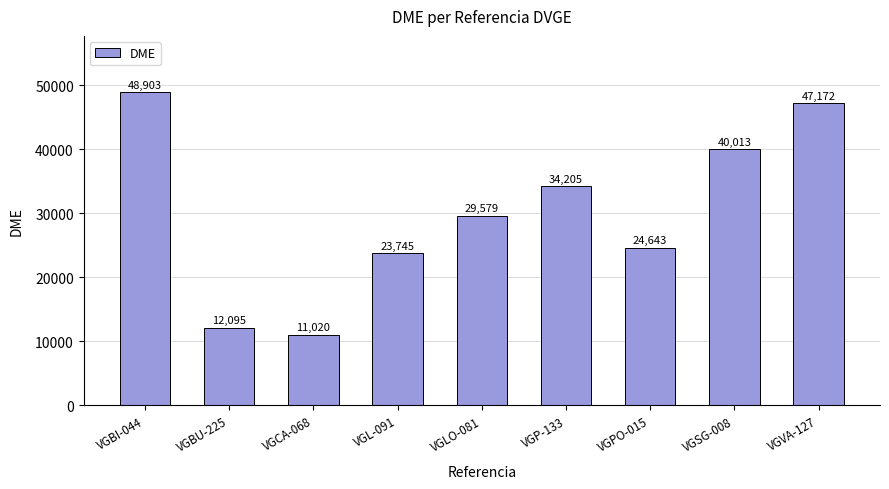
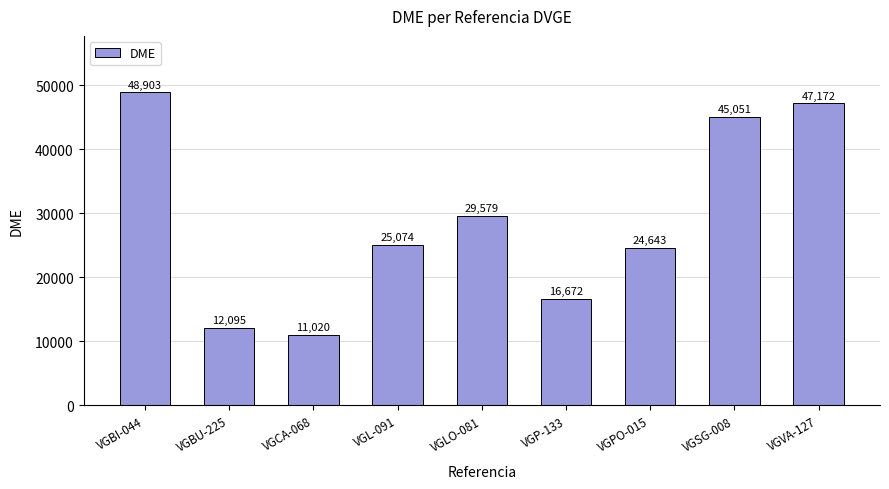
  {
    "VGBI-044": "48,903",
    "VGBU-225": "12,095",
    "VGCA-068": "11,020",
-   "VGL-091": "23,745",
+   "VGL-091": "25,074",
    "VGLO-081": "29,579",
-   "VGP-133": "34,205",
+   "VGP-133": "16,672",
    "VGPO-015": "24,643",
-   "VGSG-008": "40,013",
+   "VGSG-008": "45,051",
    "VGVA-127": "47,172"
  }
